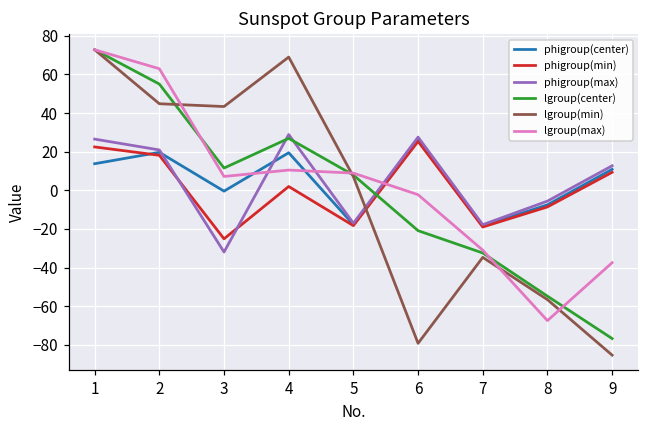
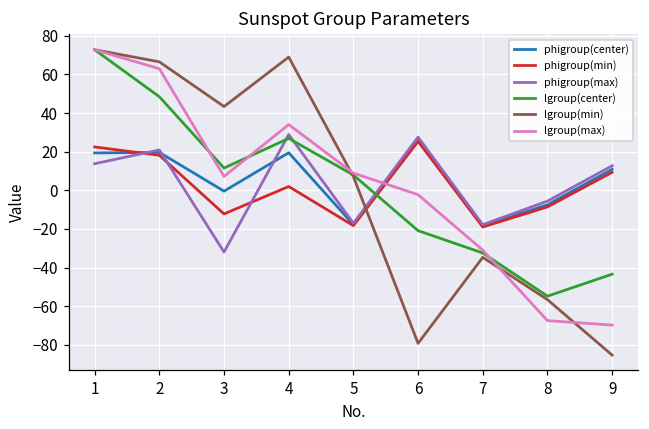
  {
    "phigroup(center)": {
-     "1": 14,
+     "1": 19,
      "3": 0,
      "4": 19,
      "9": 11
    },
    "phigroup(min)": {
      "1": 22,
      "2": 18,
-     "3": -25,
+     "3": -12,
      "4": 2,
      "9": 9
    },
    "phigroup(max)": {
-     "1": 26,
+     "1": 14,
      "3": -32,
      "4": 29,
      "8": -6,
      "9": 13
    },
    "lgroup(center)": {
-     "2": 55,
+     "2": 48,
      "3": 12,
      "4": 27,
      "6": -21,
      "7": -32,
      "8": -55,
-     "9": -77
+     "9": -43
    },
    "lgroup(min)": {
-     "2": 45,
+     "2": 66,
      "3": 43,
      "4": 69,
      "6": -79,
      "7": -35,
      "8": -57,
      "9": -85
    },
    "lgroup(max)": {
      "2": 63,
      "3": 7,
-     "4": 10,
+     "4": 34,
      "6": -2,
      "7": -31,
      "8": -67,
-     "9": -37
+     "9": -70
    }
  }
